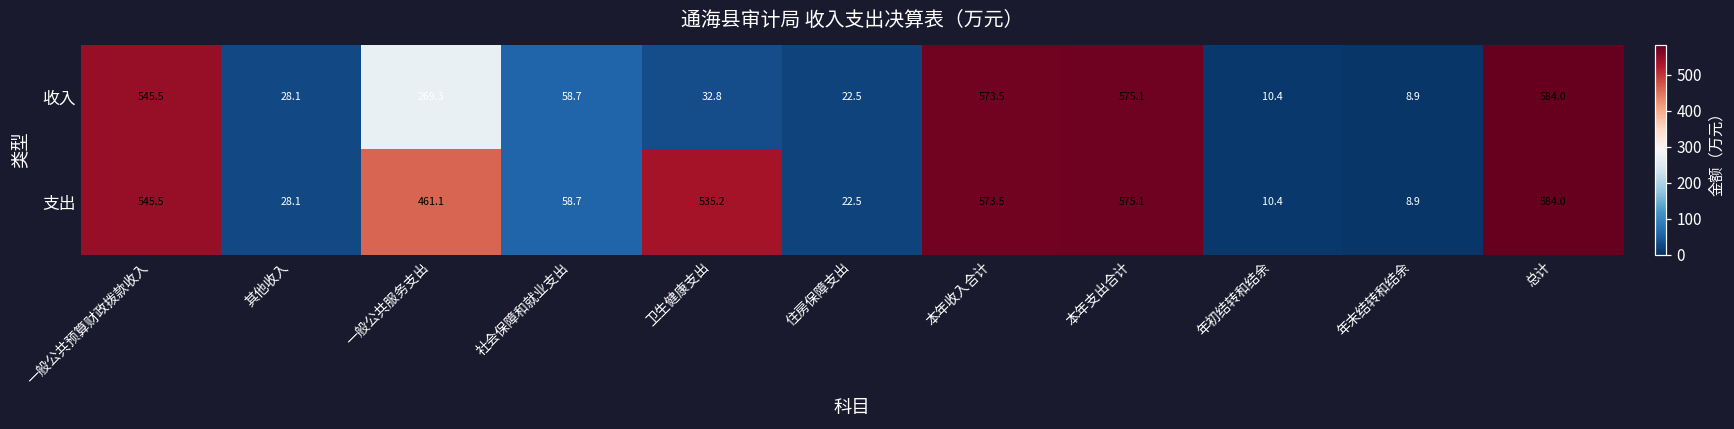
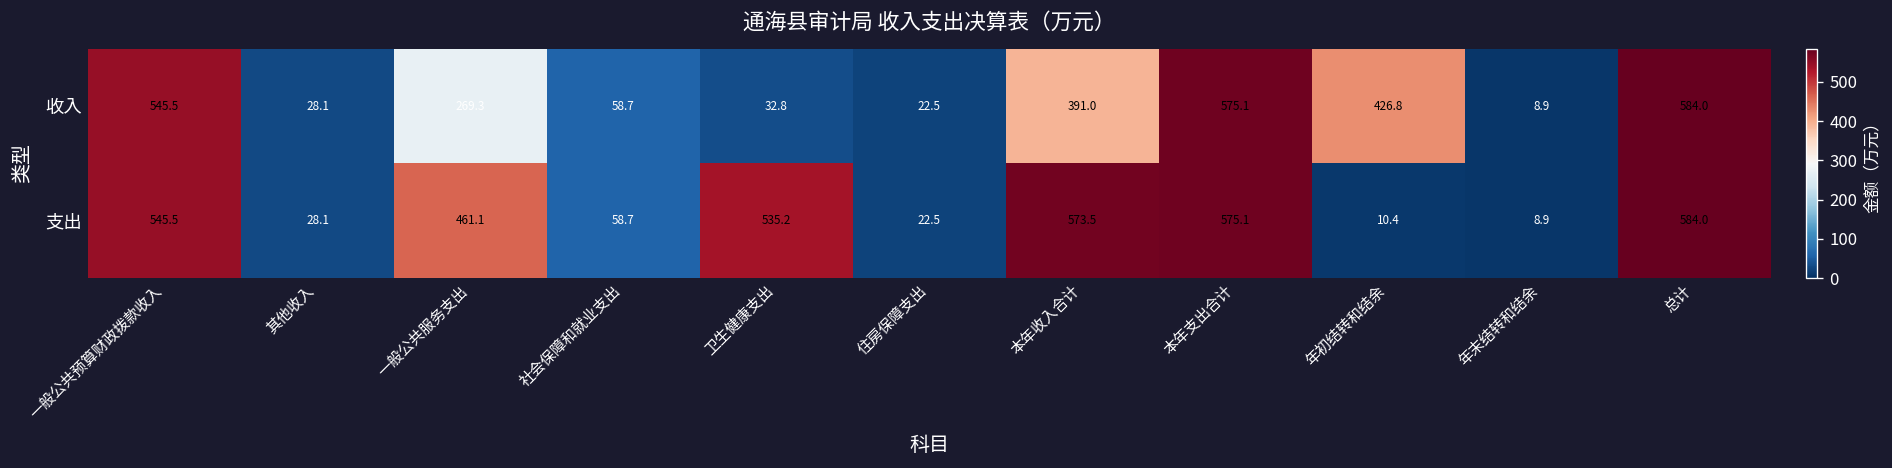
  {
    "收入": {
      "一般公共预算财政拨款收入": 545.5,
      "其他收入": 28.1,
      "社会保障和就业支出": 58.7,
      "卫生健康支出": 32.8,
      "住房保障支出": 22.5,
-     "本年收入合计": 573.5,
+     "本年收入合计": 391.0,
      "本年支出合计": 575.1,
-     "年初结转和结余": 10.4,
+     "年初结转和结余": 426.8,
      "年末结转和结余": 8.9,
      "总计": 584.0
    },
    "支出": {
      "一般公共预算财政拨款收入": 545.5,
      "其他收入": 28.1,
      "一般公共服务支出": 461.1,
      "社会保障和就业支出": 58.7,
      "卫生健康支出": 535.2,
      "住房保障支出": 22.5,
      "本年收入合计": 573.5,
      "本年支出合计": 575.1,
      "年初结转和结余": 10.4,
      "年末结转和结余": 8.9,
      "总计": 584.0
    }
  }
